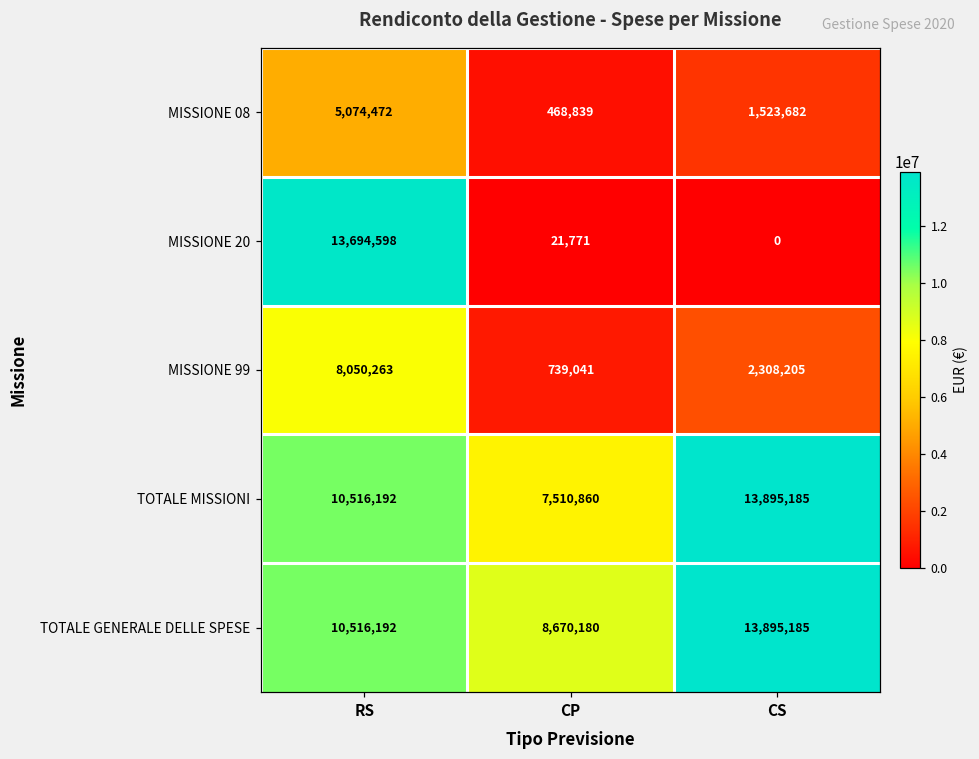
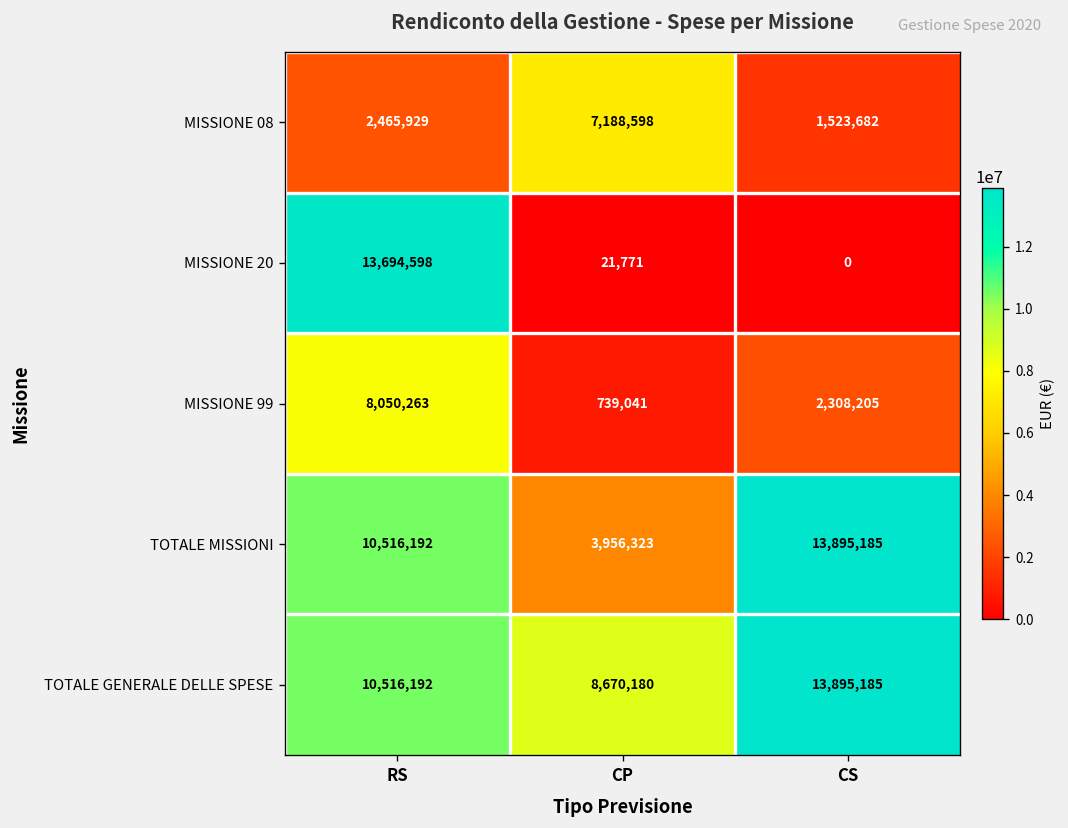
  {
    "MISSIONE 08": {
-     "RS": "5,074,472",
-     "CP": "468,839",
+     "RS": "2,465,929",
+     "CP": "7,188,598",
      "CS": "1,523,682"
    },
    "MISSIONE 20": {
      "RS": "13,694,598",
      "CP": "21,771",
      "CS": "0"
    },
    "MISSIONE 99": {
      "RS": "8,050,263",
      "CP": "739,041",
      "CS": "2,308,205"
    },
    "TOTALE MISSIONI": {
      "RS": "10,516,192",
-     "CP": "7,510,860",
+     "CP": "3,956,323",
      "CS": "13,895,185"
    },
    "TOTALE GENERALE DELLE SPESE": {
      "RS": "10,516,192",
      "CP": "8,670,180",
      "CS": "13,895,185"
    }
  }
